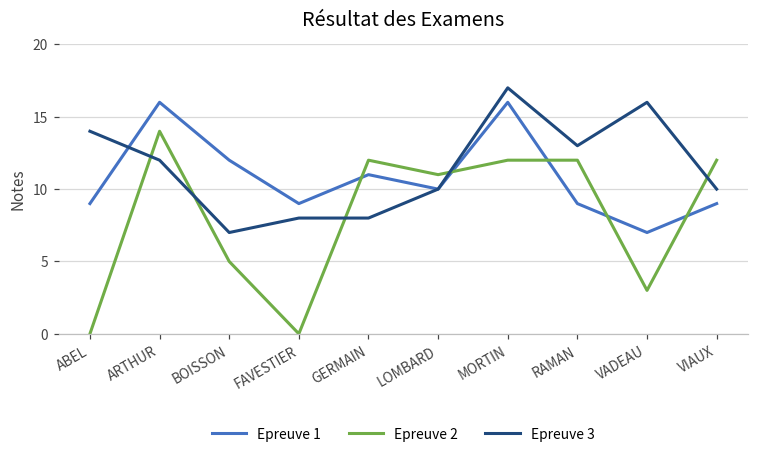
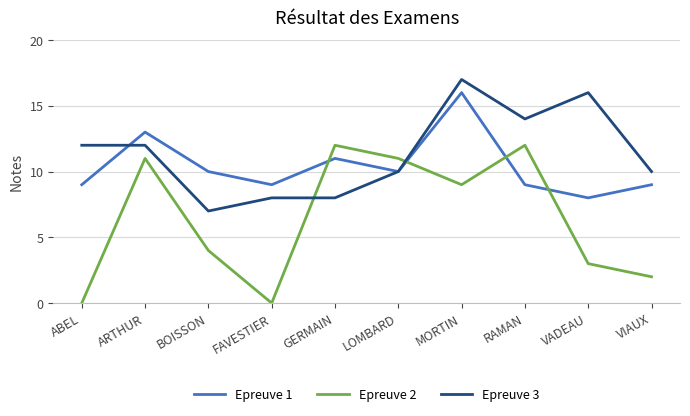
  {
    "Epreuve 1": {
      "ABEL": 9,
-     "ARTHUR": 16,
-     "BOISSON": 12,
+     "ARTHUR": 13,
+     "BOISSON": 10,
      "FAVESTIER": 9,
      "GERMAIN": 11,
      "MORTIN": 16,
      "RAMAN": 9,
-     "VADEAU": 7,
+     "VADEAU": 8,
      "VIAUX": 9
    },
    "Epreuve 2": {
      "ABEL": 0,
-     "ARTHUR": 14,
-     "BOISSON": 5,
+     "ARTHUR": 11,
+     "BOISSON": 4,
      "FAVESTIER": 0,
      "GERMAIN": 12,
      "LOMBARD": 11,
-     "MORTIN": 12,
+     "MORTIN": 9,
      "RAMAN": 12,
      "VADEAU": 3,
-     "VIAUX": 12
+     "VIAUX": 2
    },
    "Epreuve 3": {
-     "ABEL": 14,
+     "ABEL": 12,
      "ARTHUR": 12,
      "BOISSON": 7,
      "FAVESTIER": 8,
      "GERMAIN": 8,
      "MORTIN": 17,
-     "RAMAN": 13,
+     "RAMAN": 14,
      "VADEAU": 16,
      "VIAUX": 10
    }
  }
